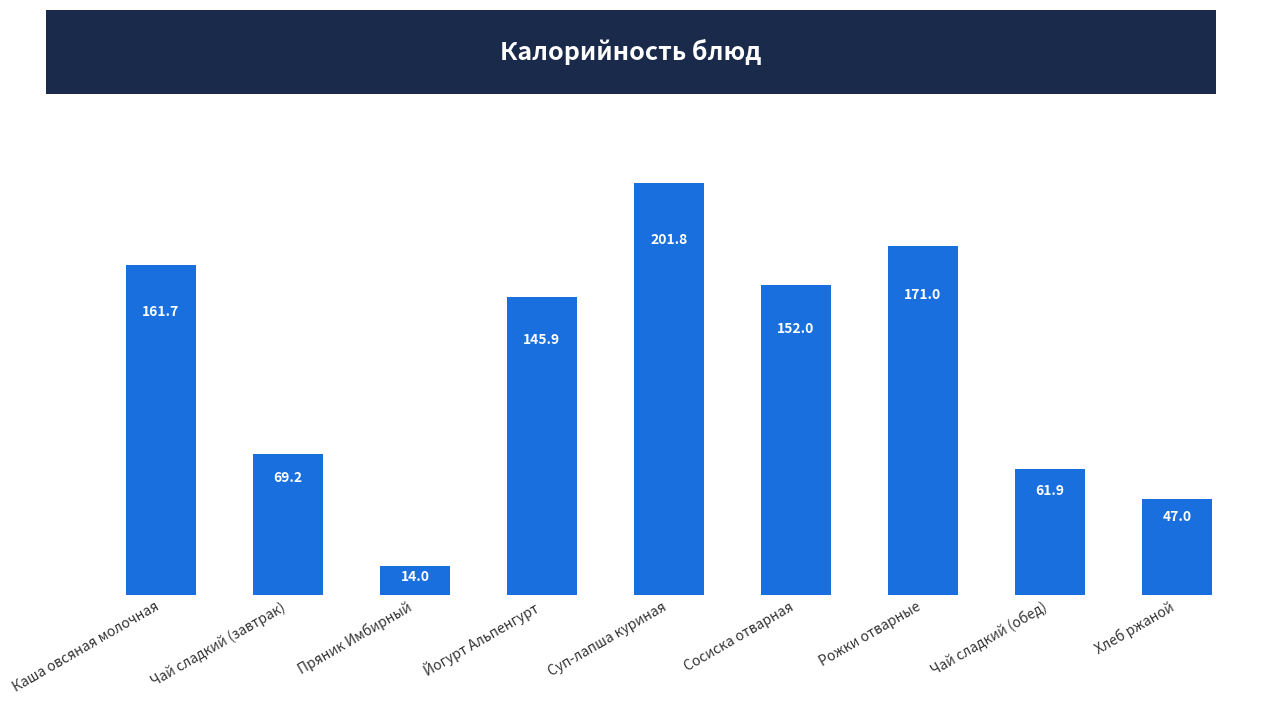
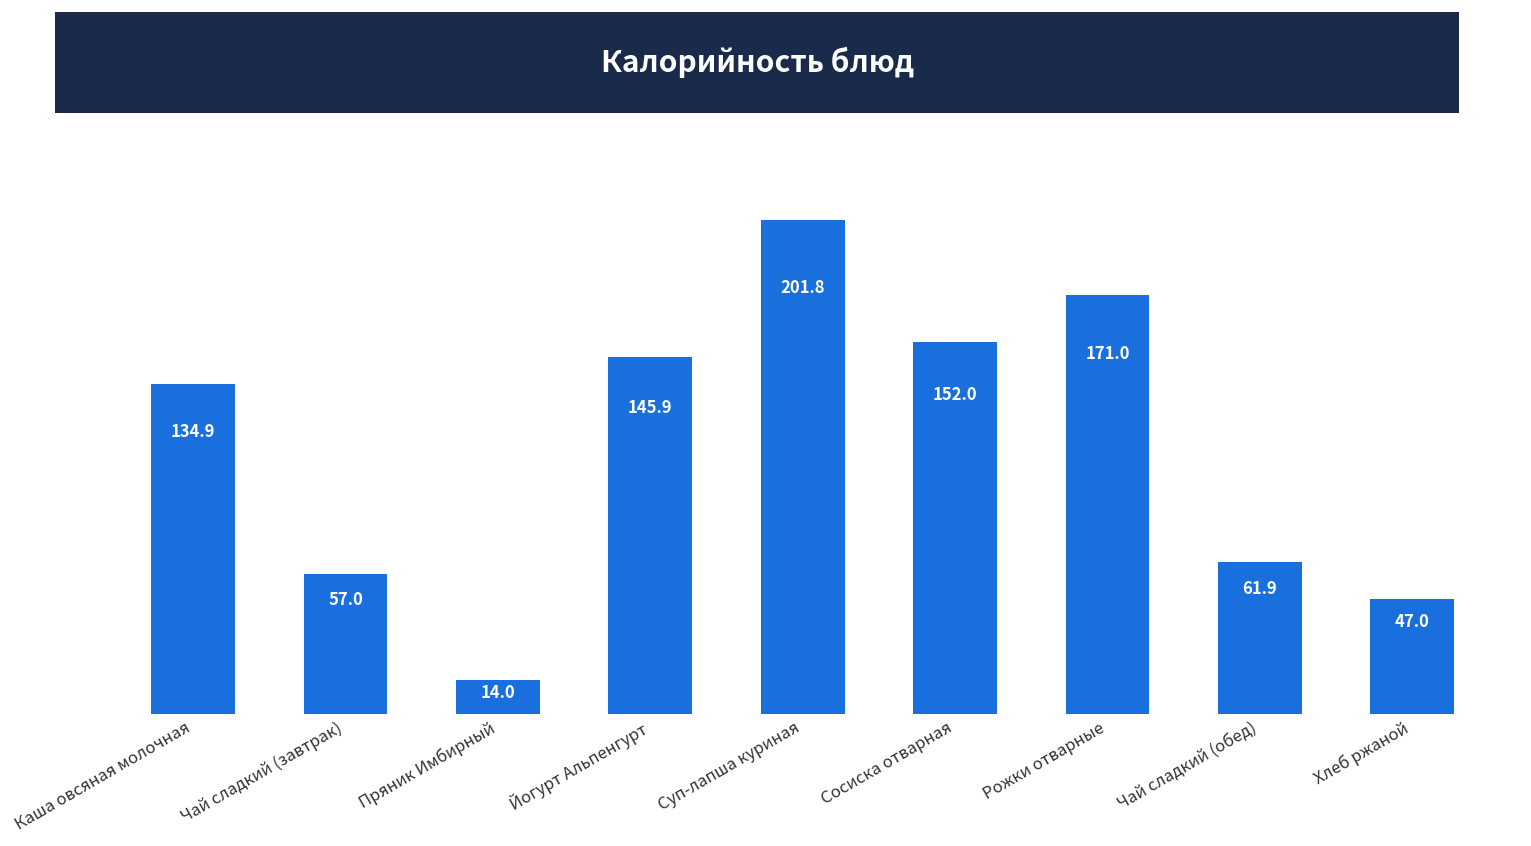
  {
-   "Каша овсяная молочная": 161.7,
-   "Чай сладкий (завтрак)": 69.2,
+   "Каша овсяная молочная": 134.9,
+   "Чай сладкий (завтрак)": 57.0,
    "Пряник Имбирный": 14.0,
    "Йогурт Альпенгурт": 145.9,
    "Суп-лапша куриная": 201.8,
    "Сосиска отварная": 152.0,
    "Рожки отварные": 171.0,
    "Чай сладкий (обед)": 61.9,
    "Хлеб ржаной": 47.0
  }
